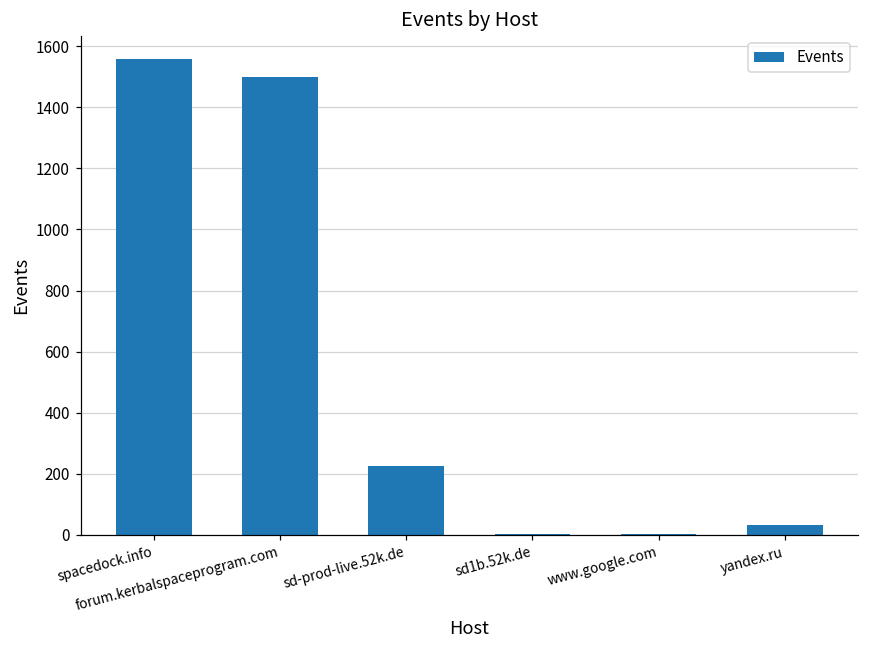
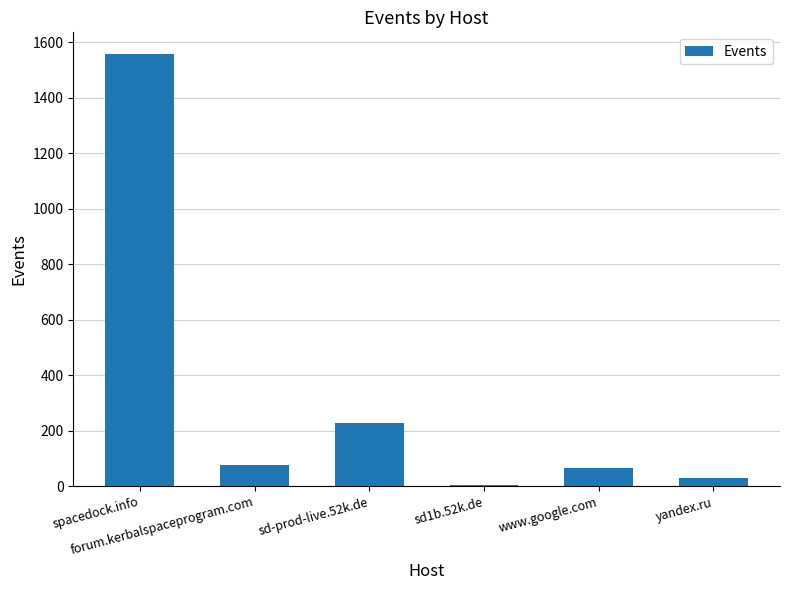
  {
    "spacedock.info": 1560,
-   "forum.kerbalspaceprogram.com": 1500,
+   "forum.kerbalspaceprogram.com": 80,
    "sd-prod-live.52k.de": 230,
-   "www.google.com": 0,
+   "www.google.com": 70,
    "yandex.ru": 30
  }
